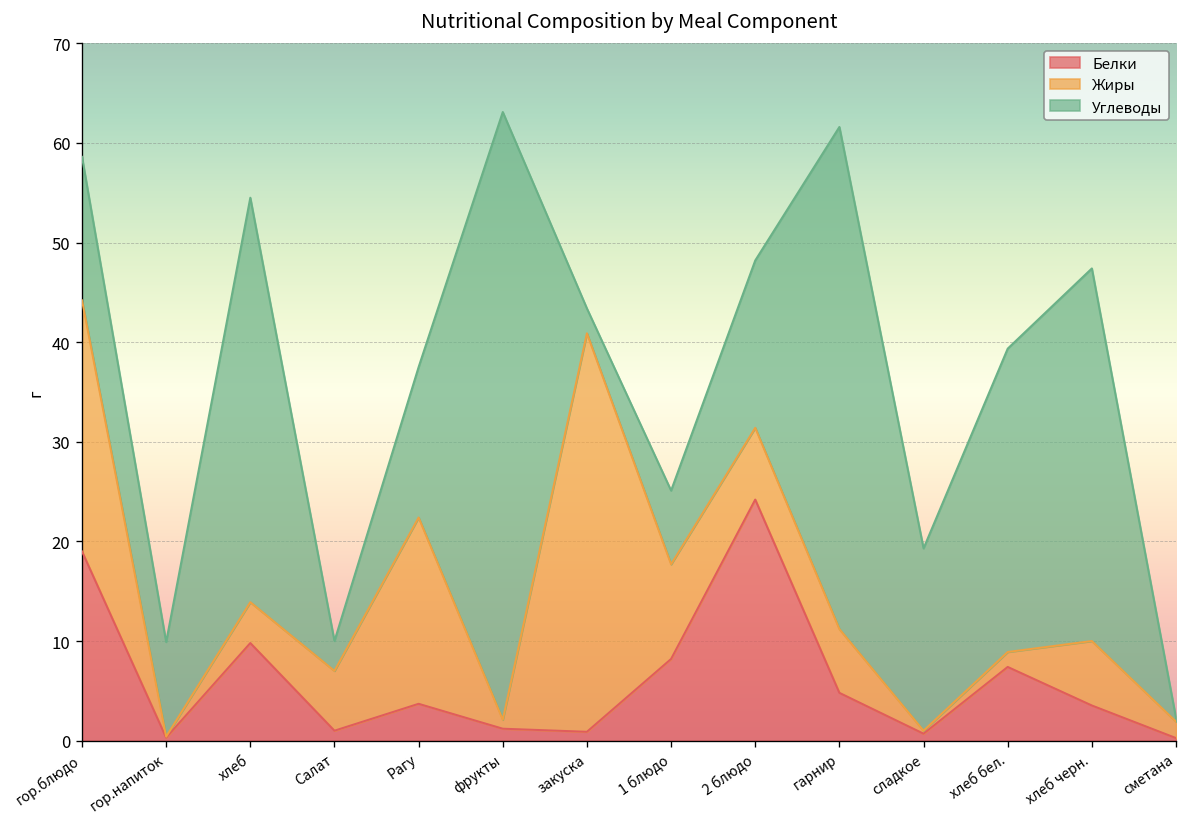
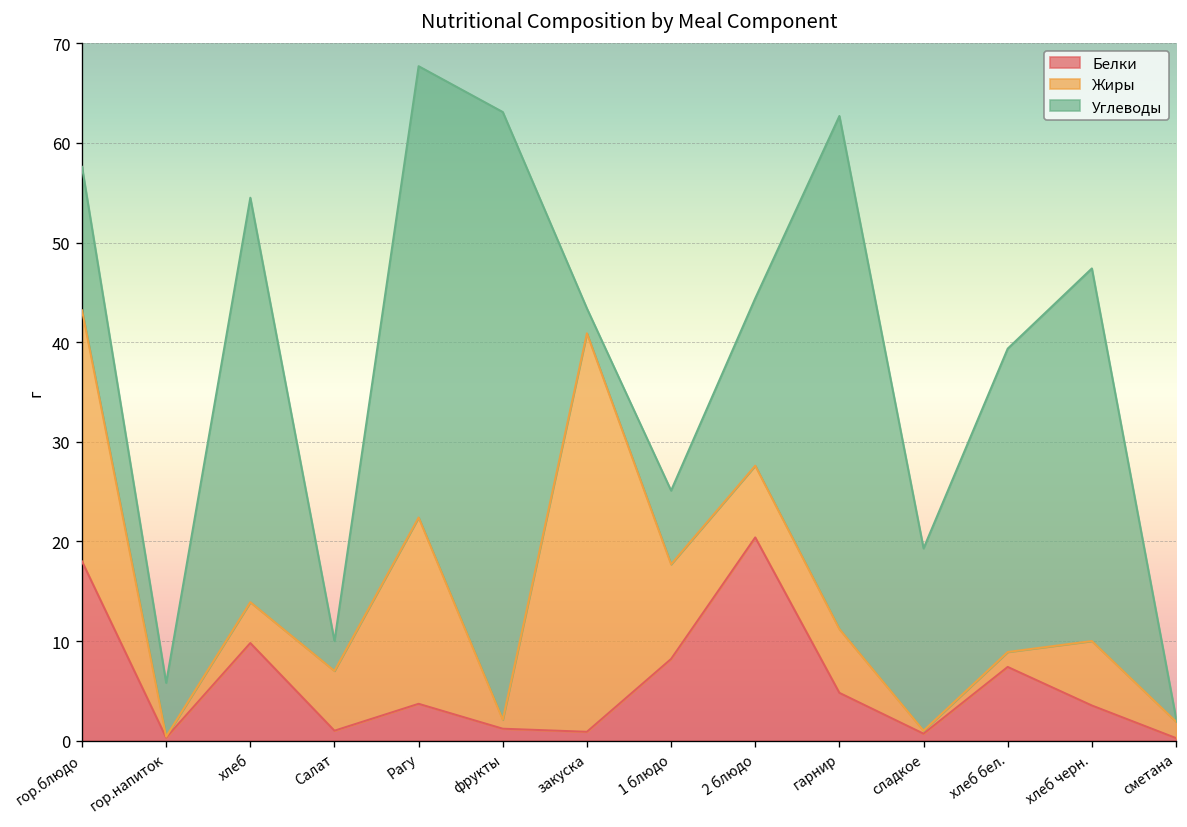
  {
    "Белки": {
-     "гор.блюдо": 19,
+     "гор.блюдо": 18,
      "хлеб": 10,
      "Салат": 1,
      "Рагу": 4,
      "фрукты": 1,
      "закуска": 1,
      "1 блюдо": 8,
-     "2 блюдо": 24,
+     "2 блюдо": 20,
      "гарнир": 5,
      "хлеб бел.": 7,
      "хлеб черн.": 4,
      "сметана": 0
    },
    "Жиры": {
      "гор.блюдо": 25,
      "хлеб": 4,
      "Салат": 6,
      "Рагу": 19,
      "фрукты": 1,
      "закуска": 40,
      "1 блюдо": 10,
      "2 блюдо": 7,
      "гарнир": 6,
      "хлеб бел.": 2,
      "хлеб черн.": 6,
      "сметана": 2
    },
    "Углеводы": {
      "гор.блюдо": 14,
-     "гор.напиток": 10,
+     "гор.напиток": 5,
      "хлеб": 41,
      "Салат": 3,
-     "Рагу": 15,
+     "Рагу": 45,
      "фрукты": 61,
      "закуска": 2,
      "1 блюдо": 7,
      "2 блюдо": 17,
-     "гарнир": 50,
+     "гарнир": 52,
      "сладкое": 18,
      "хлеб бел.": 30,
      "хлеб черн.": 37,
      "сметана": 0
    }
  }
